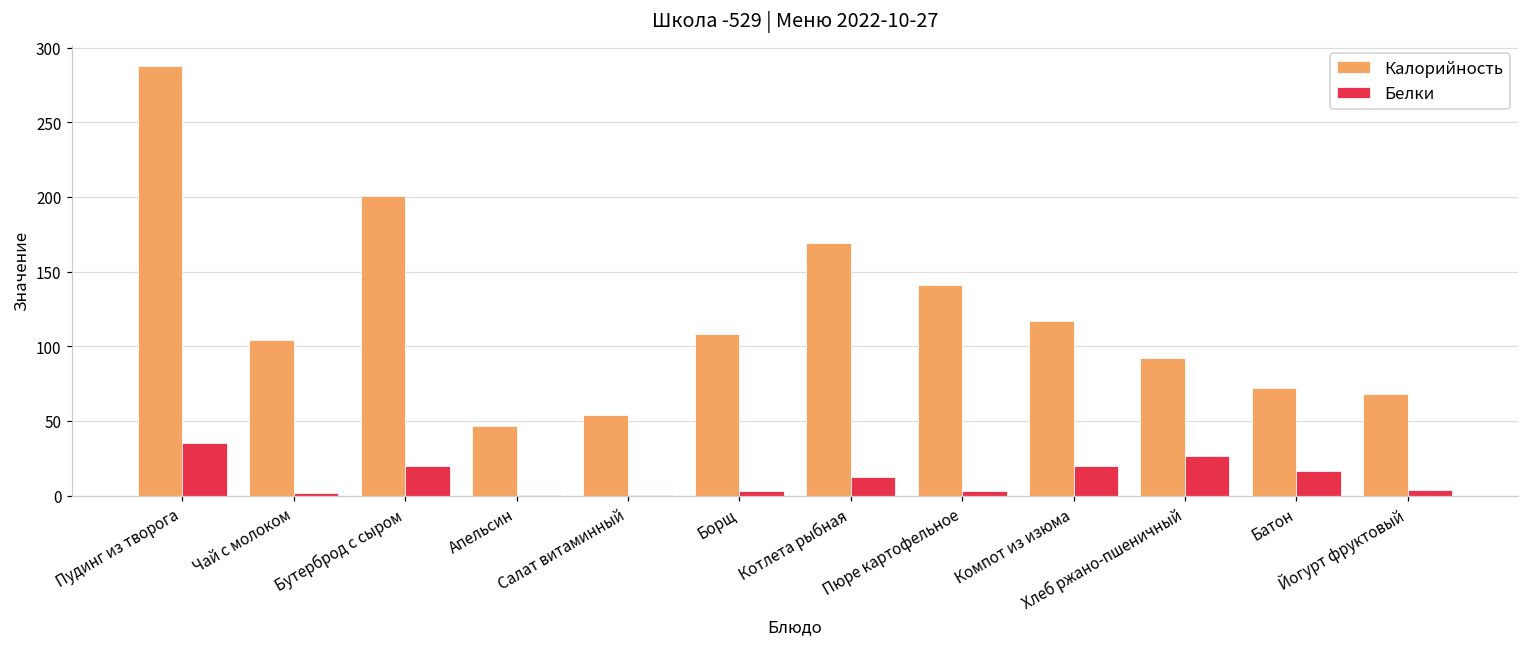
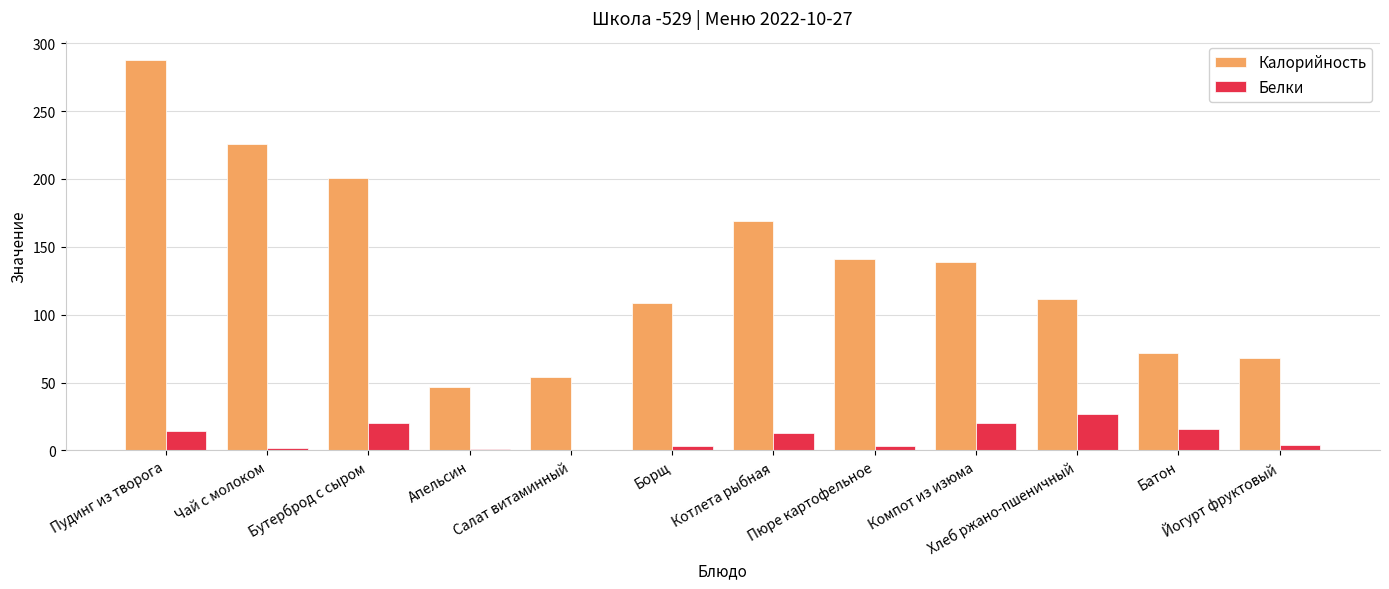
  {
    "Калорийность": {
      "Пудинг из творога": 288,
-     "Чай с молоком": 104,
+     "Чай с молоком": 226,
      "Бутерброд с сыром": 201,
      "Апельсин": 47,
      "Салат витаминный": 54,
      "Борщ": 108,
      "Котлета рыбная": 169,
      "Пюре картофельное": 141,
-     "Компот из изюма": 117,
-     "Хлеб ржано-пшеничный": 92,
+     "Компот из изюма": 139,
+     "Хлеб ржано-пшеничный": 112,
      "Батон": 72,
      "Йогурт фруктовый": 68
    },
    "Белки": {
-     "Пудинг из творога": 35,
+     "Пудинг из творога": 15,
      "Чай с молоком": 2,
      "Бутерброд с сыром": 20,
      "Борщ": 3,
      "Котлета рыбная": 13,
      "Пюре картофельное": 3,
      "Компот из изюма": 20,
      "Хлеб ржано-пшеничный": 27,
      "Батон": 16,
      "Йогурт фруктовый": 4
    }
  }
